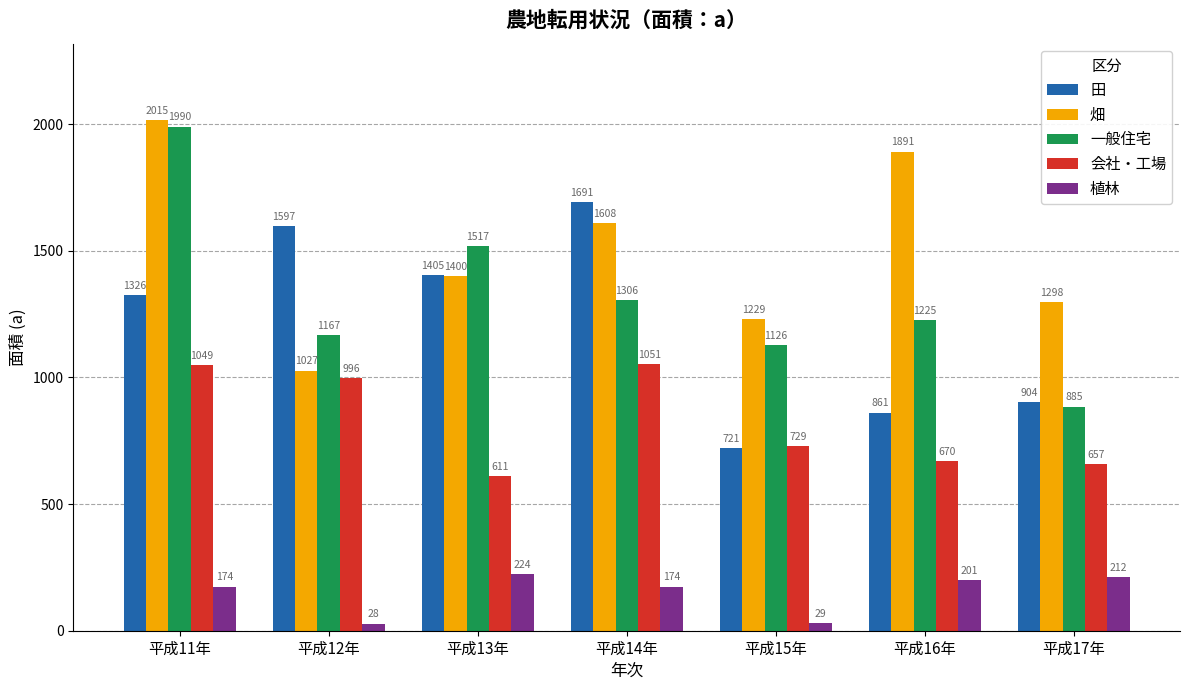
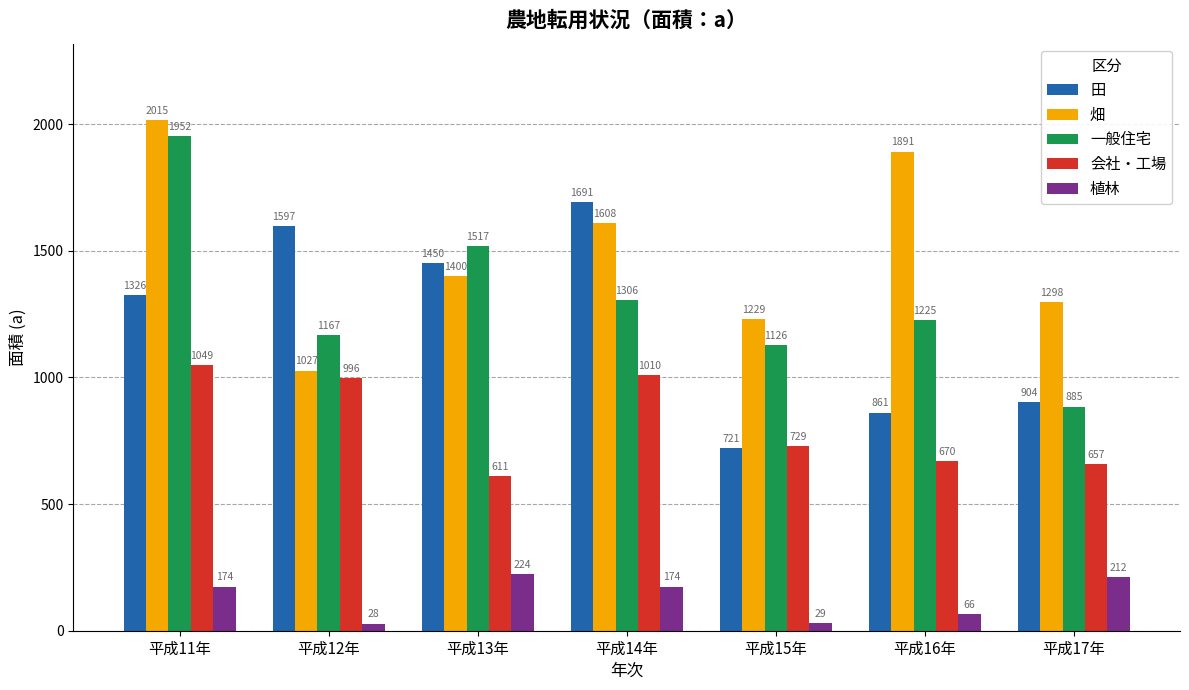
  {
    "田": {
      "平成11年": 1326,
      "平成12年": 1597,
-     "平成13年": 1405,
+     "平成13年": 1450,
      "平成14年": 1691,
      "平成15年": 721,
      "平成16年": 861,
      "平成17年": 904
    },
    "畑": {
      "平成11年": 2015,
      "平成12年": 1027,
      "平成13年": 1400,
      "平成14年": 1608,
      "平成15年": 1229,
      "平成16年": 1891,
      "平成17年": 1298
    },
    "一般住宅": {
-     "平成11年": 1990,
+     "平成11年": 1952,
      "平成12年": 1167,
      "平成13年": 1517,
      "平成14年": 1306,
      "平成15年": 1126,
      "平成16年": 1225,
      "平成17年": 885
    },
    "会社・工場": {
      "平成11年": 1049,
      "平成12年": 996,
      "平成13年": 611,
-     "平成14年": 1051,
+     "平成14年": 1010,
      "平成15年": 729,
      "平成16年": 670,
      "平成17年": 657
    },
    "植林": {
      "平成11年": 174,
      "平成12年": 28,
      "平成13年": 224,
      "平成14年": 174,
      "平成15年": 29,
-     "平成16年": 201,
+     "平成16年": 66,
      "平成17年": 212
    }
  }
